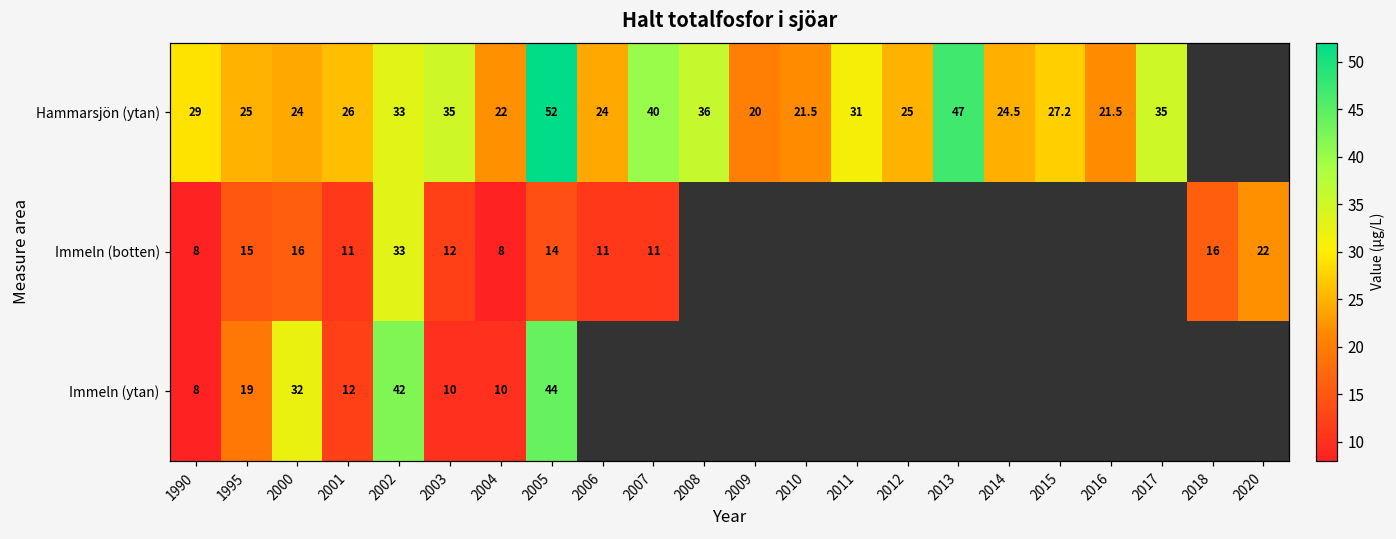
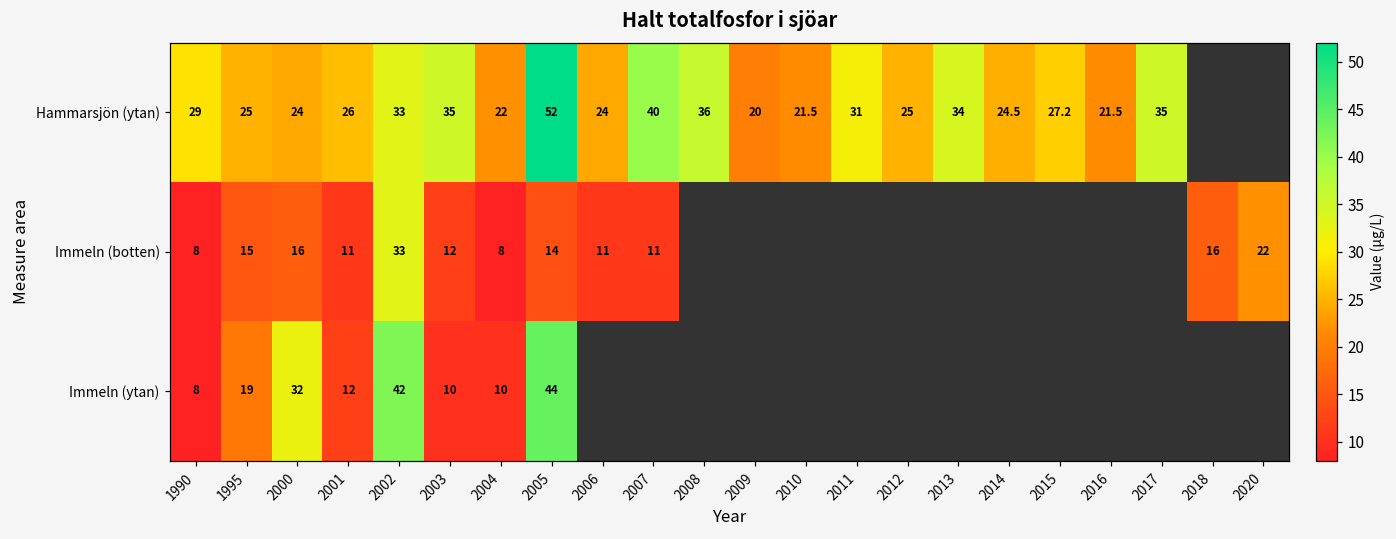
  {
    "Hammarsjön (ytan)": {
      "1990": 29,
      "1995": 25,
      "2000": 24,
      "2001": 26,
      "2002": 33,
      "2003": 35,
      "2004": 22,
      "2005": 52,
      "2006": 24,
      "2007": 40,
      "2008": 36,
      "2009": 20,
      "2010": 21.5,
      "2011": 31,
      "2012": 25,
-     "2013": 47,
+     "2013": 34,
      "2014": 24.5,
      "2015": 27.2,
      "2016": 21.5,
      "2017": 35
    },
    "Immeln (botten)": {
      "1990": 8,
      "1995": 15,
      "2000": 16,
      "2001": 11,
      "2002": 33,
      "2003": 12,
      "2004": 8,
      "2005": 14,
      "2006": 11,
      "2007": 11,
      "2018": 16,
      "2020": 22
    },
    "Immeln (ytan)": {
      "1990": 8,
      "1995": 19,
      "2000": 32,
      "2001": 12,
      "2002": 42,
      "2003": 10,
      "2004": 10,
      "2005": 44
    }
  }
